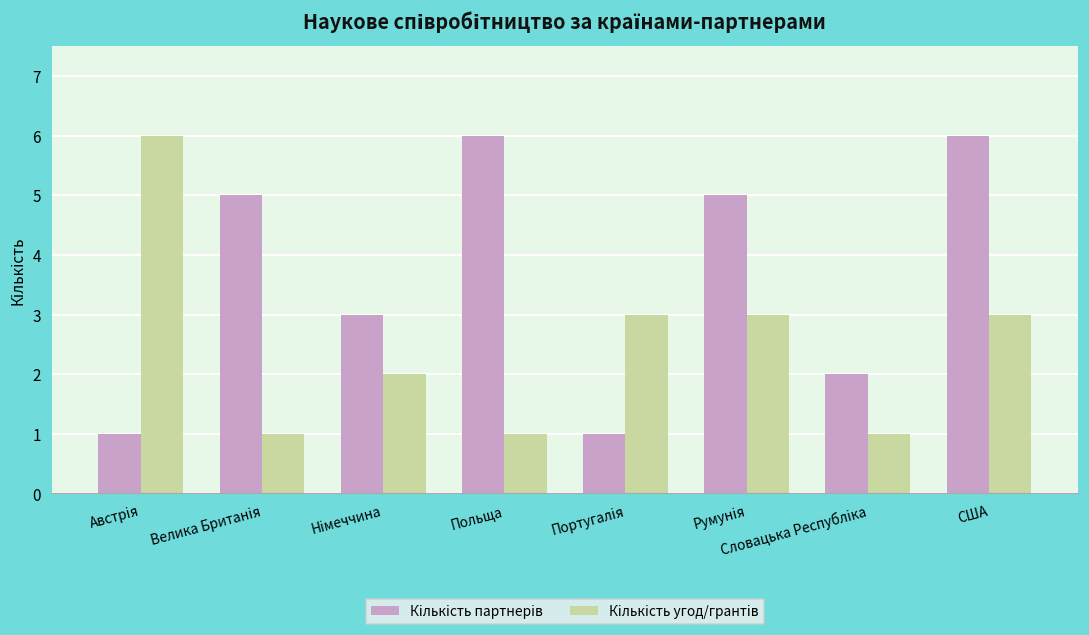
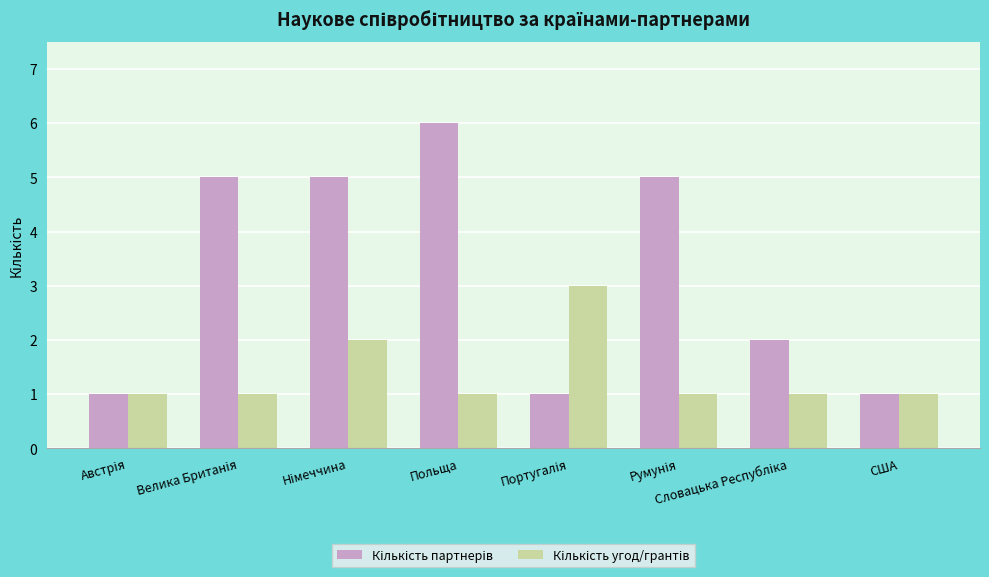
  {
    "Кількість партнерів": {
      "Австрія": 1,
      "Велика Британія": 5,
-     "Німеччина": 3,
+     "Німеччина": 5,
      "Польща": 6,
      "Португалія": 1,
      "Румунія": 5,
      "Словацька Республіка": 2,
-     "США": 6
+     "США": 1
    },
    "Кількість угод/грантів": {
-     "Австрія": 6,
+     "Австрія": 1,
      "Велика Британія": 1,
      "Німеччина": 2,
      "Польща": 1,
      "Португалія": 3,
-     "Румунія": 3,
+     "Румунія": 1,
      "Словацька Республіка": 1,
-     "США": 3
+     "США": 1
    }
  }
